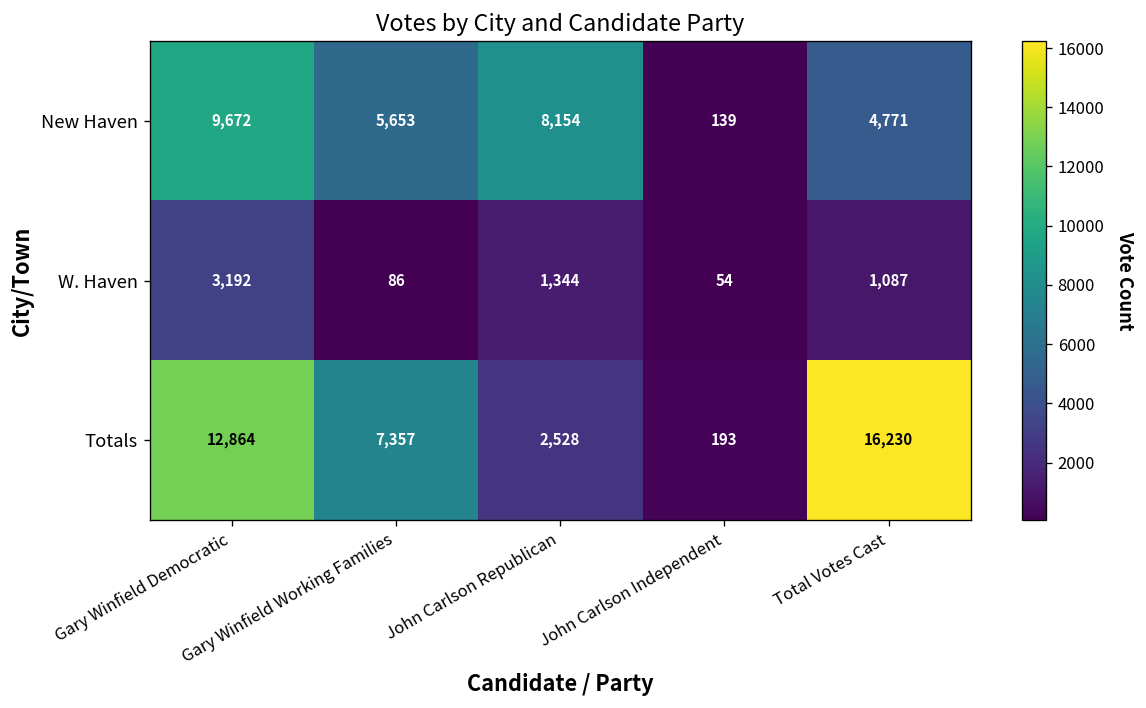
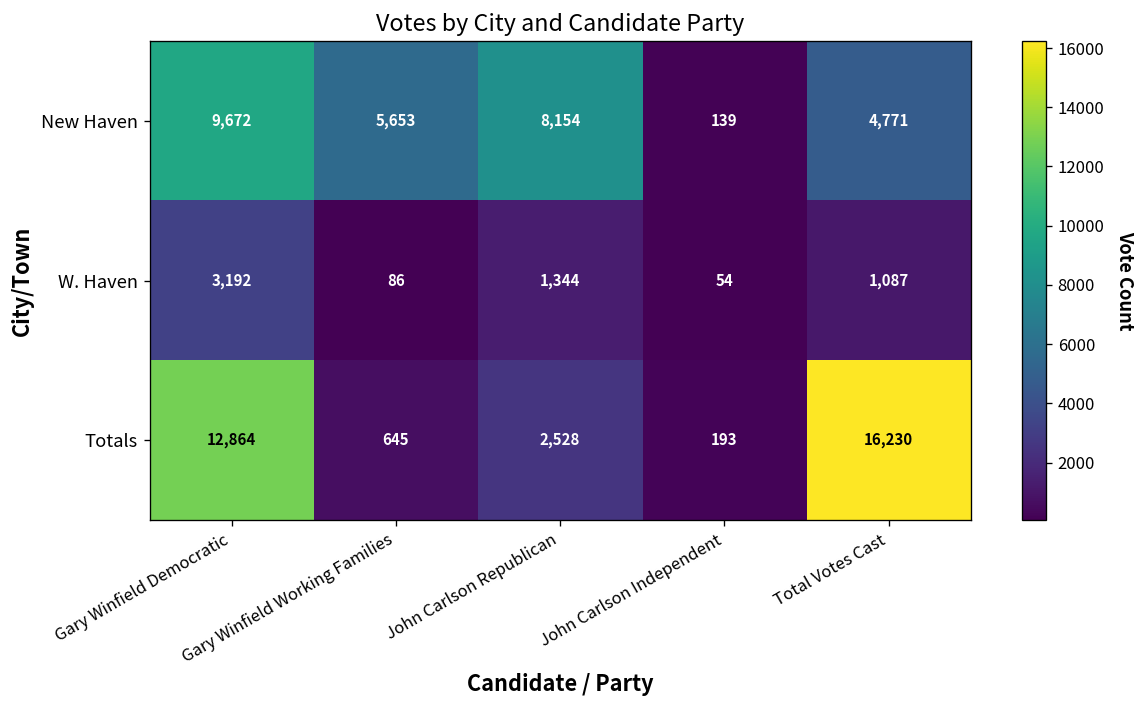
  {
    "New Haven": {
      "Gary Winfield Democratic": "9,672",
      "Gary Winfield Working Families": "5,653",
      "John Carlson Republican": "8,154",
      "John Carlson Independent": "139",
      "Total Votes Cast": "4,771"
    },
    "W. Haven": {
      "Gary Winfield Democratic": "3,192",
      "Gary Winfield Working Families": "86",
      "John Carlson Republican": "1,344",
      "John Carlson Independent": "54",
      "Total Votes Cast": "1,087"
    },
    "Totals": {
      "Gary Winfield Democratic": "12,864",
-     "Gary Winfield Working Families": "7,357",
+     "Gary Winfield Working Families": "645",
      "John Carlson Republican": "2,528",
      "John Carlson Independent": "193",
      "Total Votes Cast": "16,230"
    }
  }
